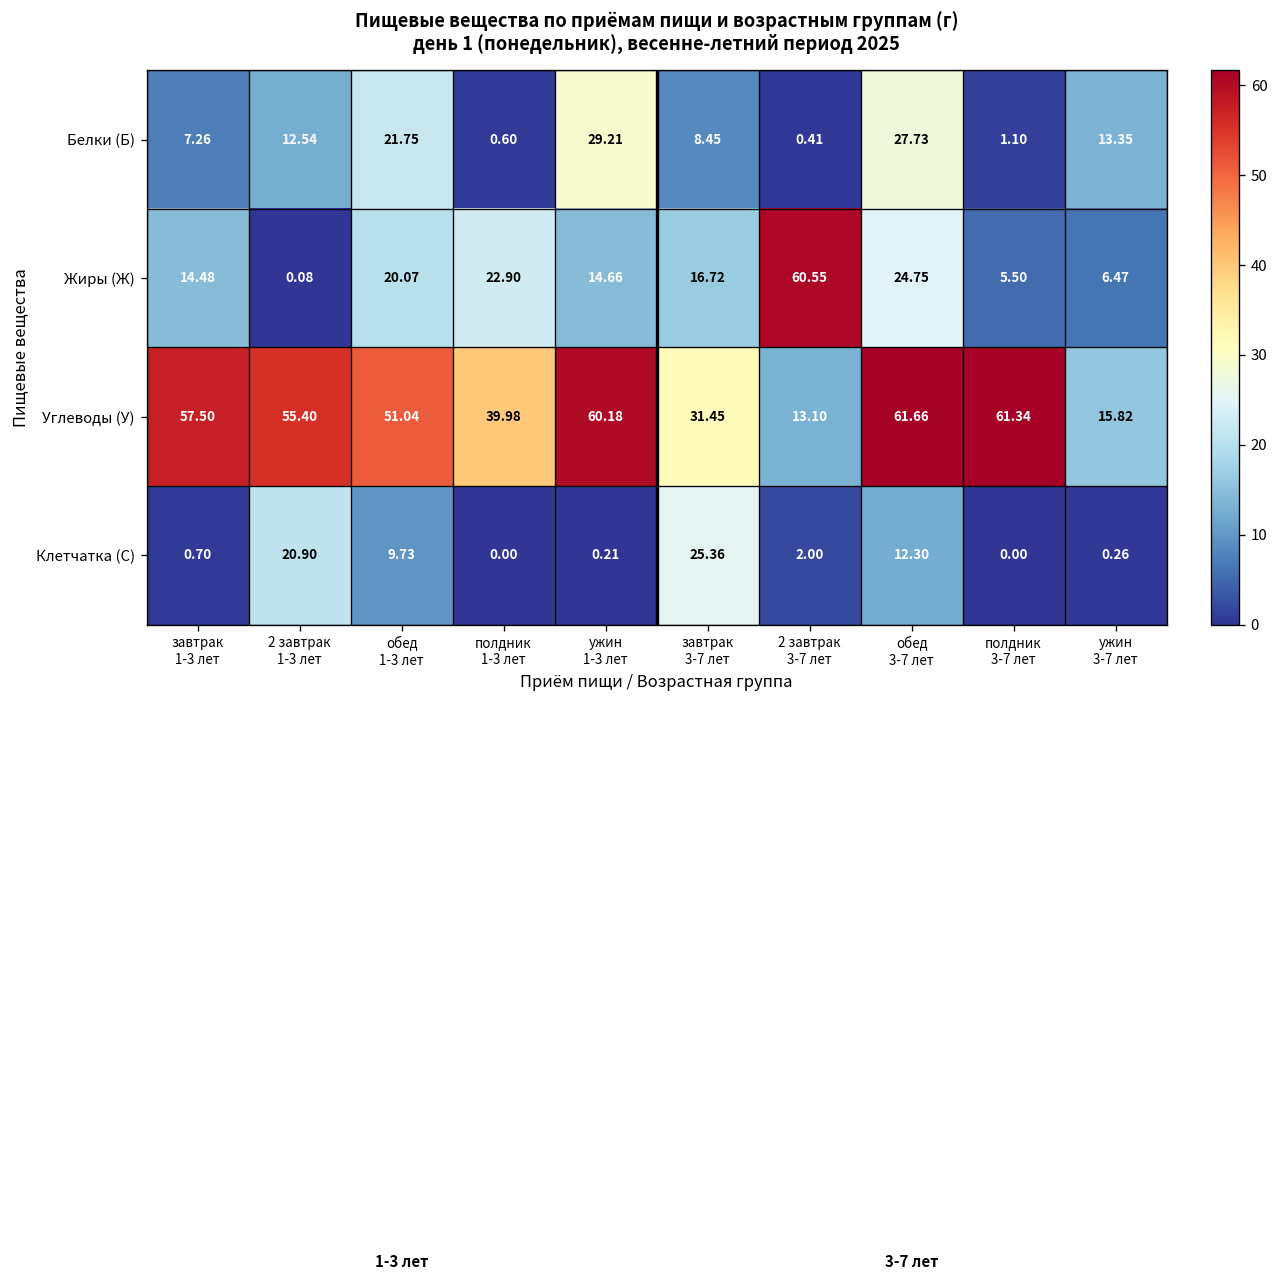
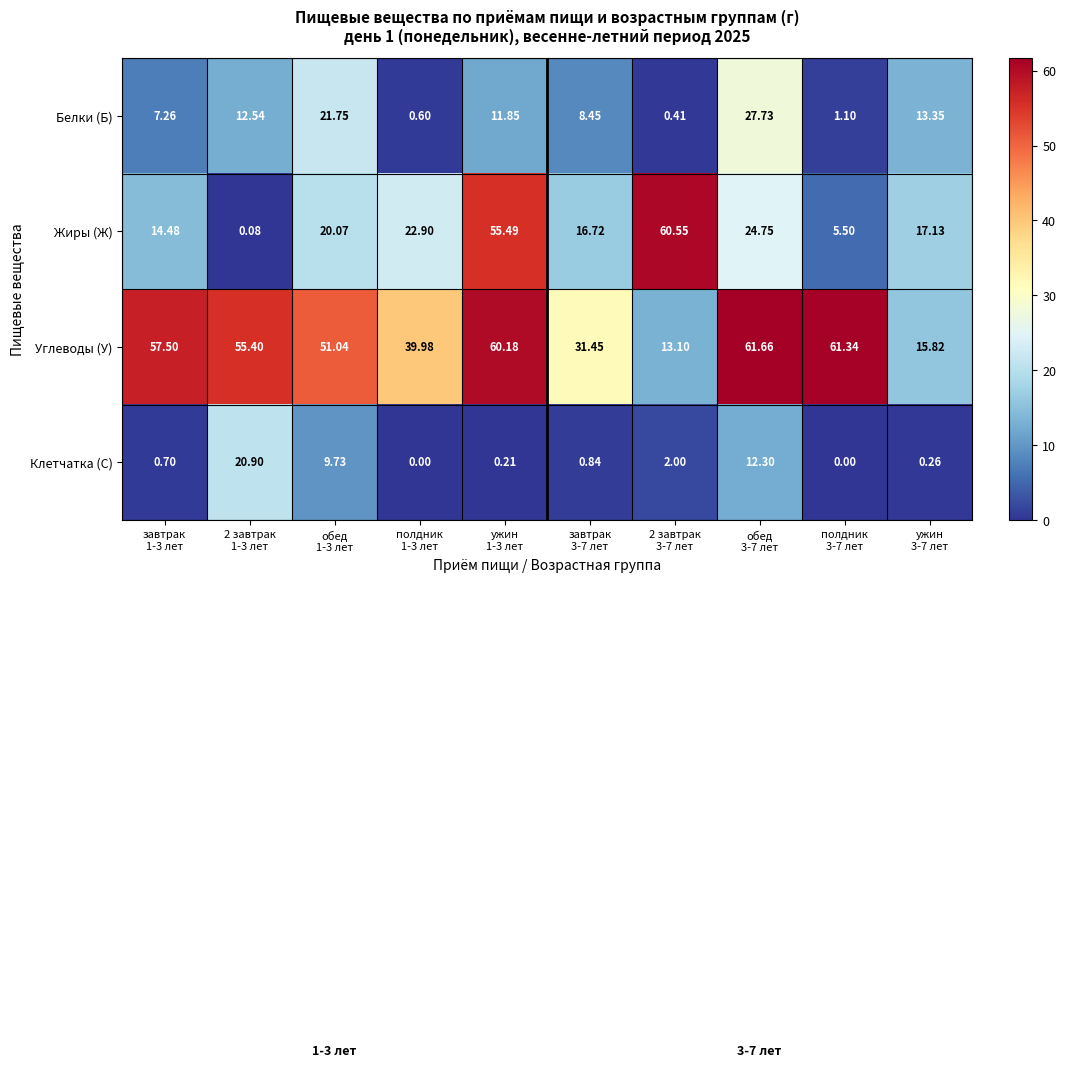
  {
    "Белки (Б)": {
      "завтрак 1-3 лет": 7.26,
      "2 завтрак 1-3 лет": 12.54,
      "обед 1-3 лет": 21.75,
      "полдник 1-3 лет": 0.60,
-     "ужин 1-3 лет": 29.21,
+     "ужин 1-3 лет": 11.85,
      "завтрак 3-7 лет": 8.45,
      "2 завтрак 3-7 лет": 0.41,
      "обед 3-7 лет": 27.73,
      "полдник 3-7 лет": 1.10,
      "ужин 3-7 лет": 13.35
    },
    "Жиры (Ж)": {
      "завтрак 1-3 лет": 14.48,
      "2 завтрак 1-3 лет": 0.08,
      "обед 1-3 лет": 20.07,
      "полдник 1-3 лет": 22.90,
-     "ужин 1-3 лет": 14.66,
+     "ужин 1-3 лет": 55.49,
      "завтрак 3-7 лет": 16.72,
      "2 завтрак 3-7 лет": 60.55,
      "обед 3-7 лет": 24.75,
      "полдник 3-7 лет": 5.50,
-     "ужин 3-7 лет": 6.47
+     "ужин 3-7 лет": 17.13
    },
    "Углеводы (У)": {
      "завтрак 1-3 лет": 57.50,
      "2 завтрак 1-3 лет": 55.40,
      "обед 1-3 лет": 51.04,
      "полдник 1-3 лет": 39.98,
      "ужин 1-3 лет": 60.18,
      "завтрак 3-7 лет": 31.45,
      "2 завтрак 3-7 лет": 13.10,
      "обед 3-7 лет": 61.66,
      "полдник 3-7 лет": 61.34,
      "ужин 3-7 лет": 15.82
    },
    "Клетчатка (С)": {
      "завтрак 1-3 лет": 0.70,
      "2 завтрак 1-3 лет": 20.90,
      "обед 1-3 лет": 9.73,
      "полдник 1-3 лет": 0.00,
      "ужин 1-3 лет": 0.21,
-     "завтрак 3-7 лет": 25.36,
+     "завтрак 3-7 лет": 0.84,
      "2 завтрак 3-7 лет": 2.00,
      "обед 3-7 лет": 12.30,
      "полдник 3-7 лет": 0.00,
      "ужин 3-7 лет": 0.26
    }
  }
